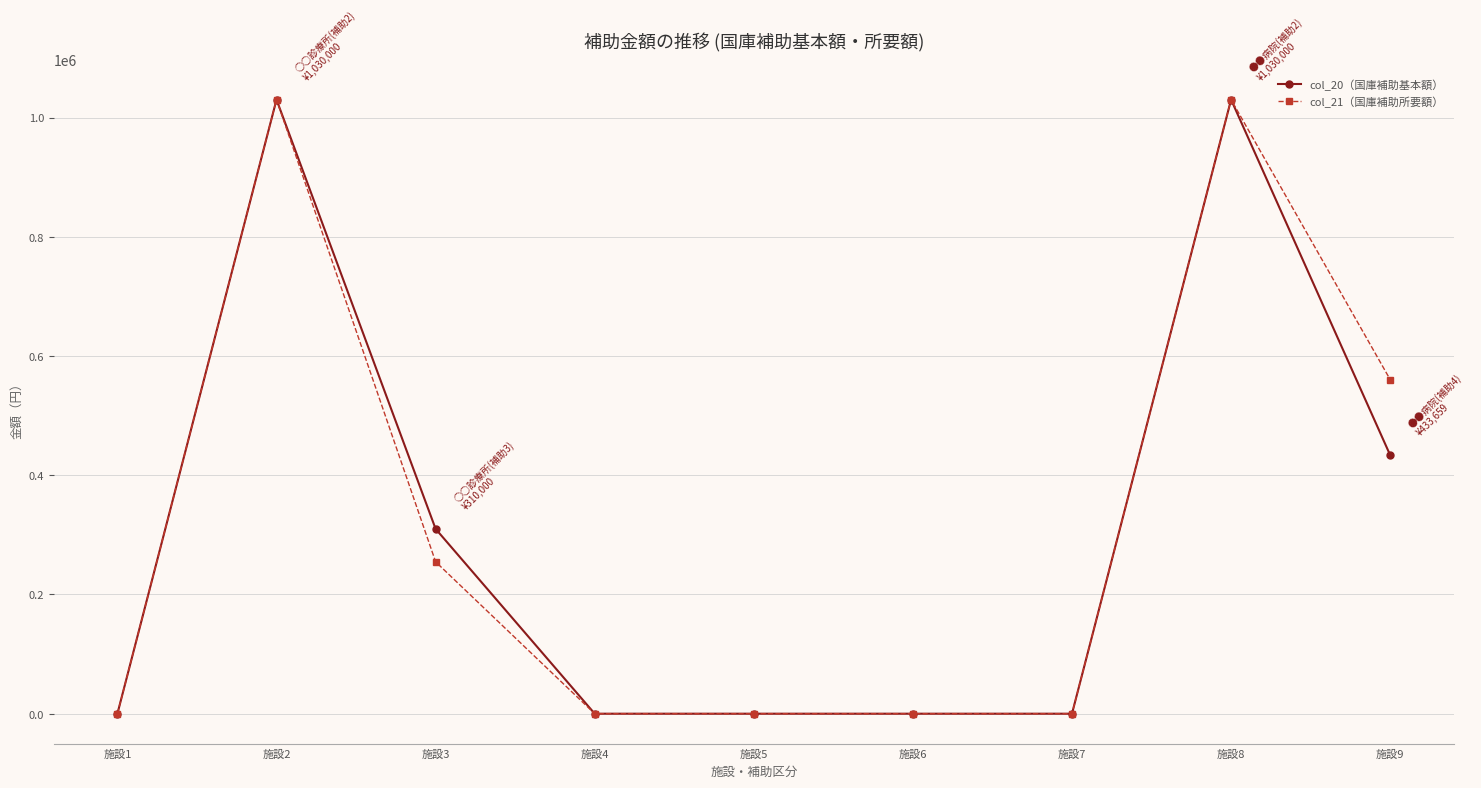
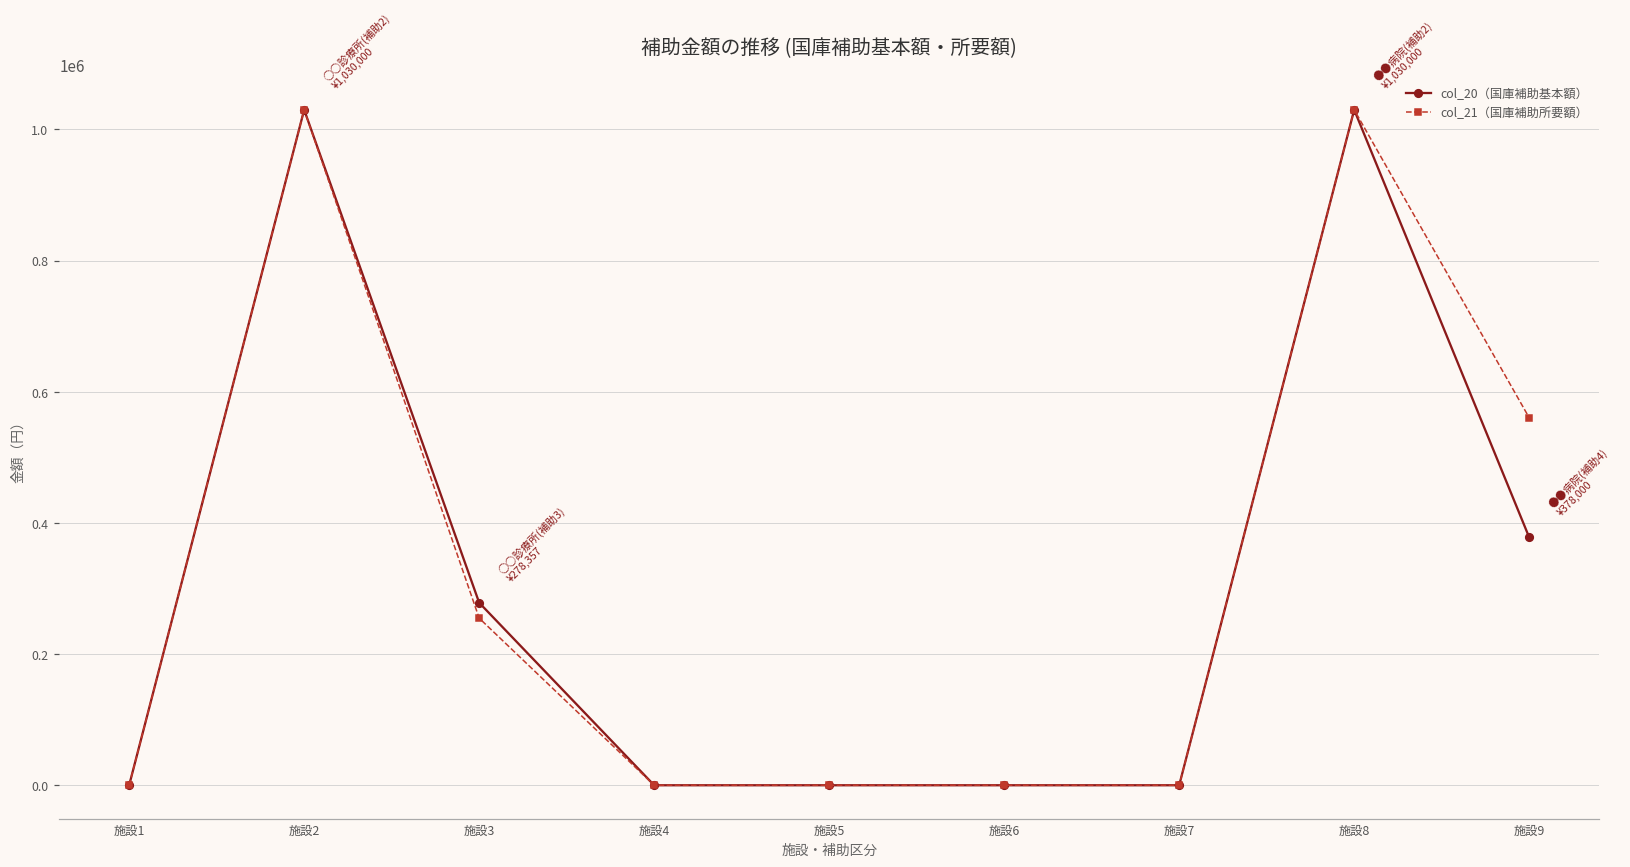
  {
    "col_20（国庫補助基本額）": {
-     "施設3": "¥310,000",
-     "施設9": "¥433,659"
+     "施設3": "¥278,357",
+     "施設9": "¥378,000"
    },
    "col_21（国庫補助所要額）": {
      "施設3": "250000",
      "施設9": "560000"
    }
  }
